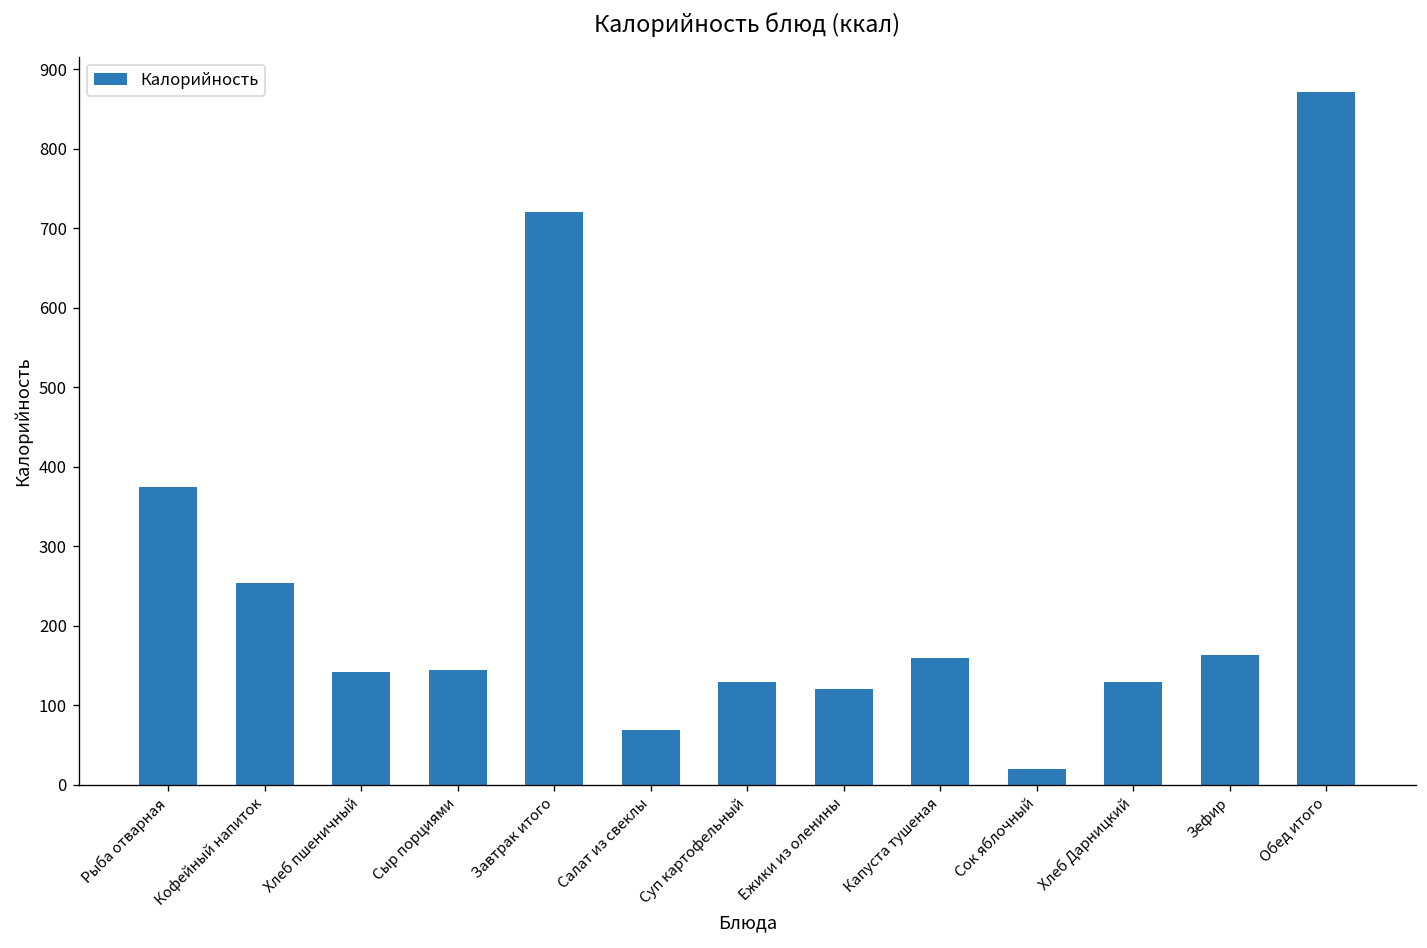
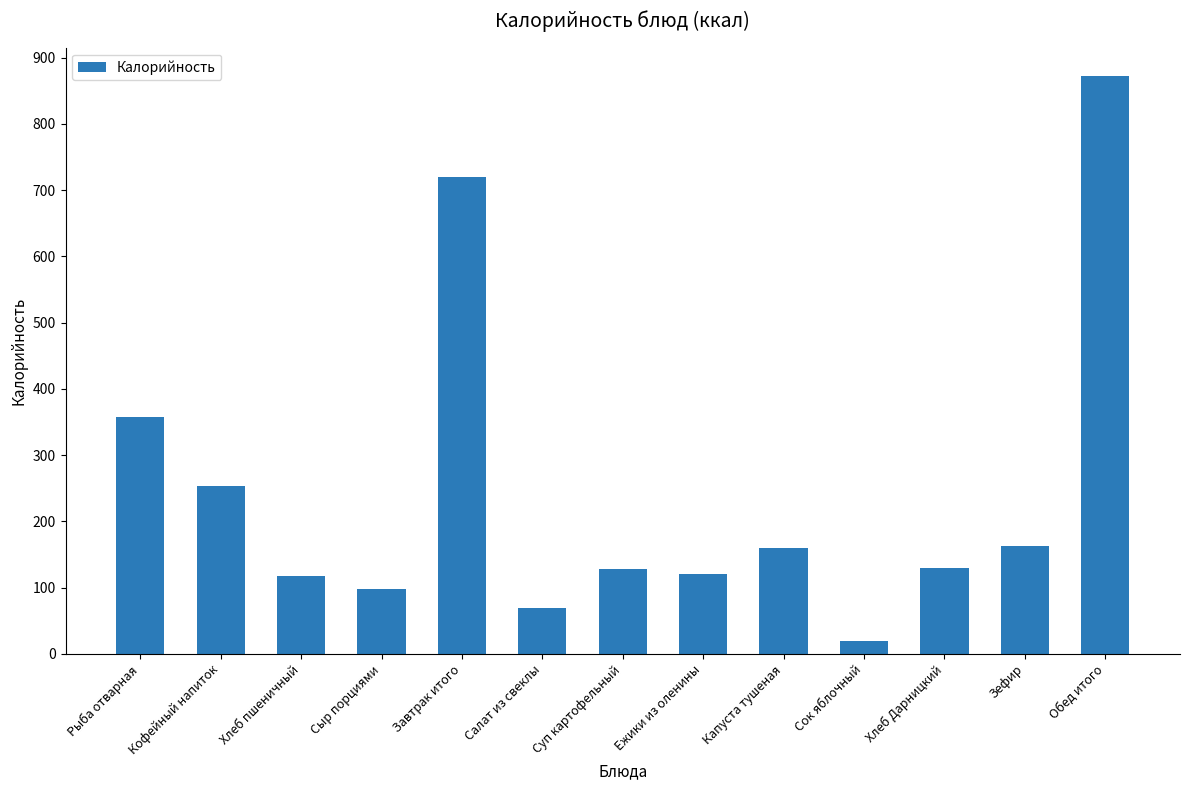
  {
-   "Рыба отварная": 370,
+   "Рыба отварная": 360,
    "Кофейный напиток": 250,
-   "Хлеб пшеничный": 140,
-   "Сыр порциями": 140,
+   "Хлеб пшеничный": 120,
+   "Сыр порциями": 100,
    "Завтрак итого": 720,
    "Салат из свеклы": 70,
    "Суп картофельный": 130,
    "Ежики из оленины": 120,
    "Капуста тушеная": 160,
    "Сок яблочный": 20,
    "Хлеб Дарницкий": 130,
    "Зефир": 160,
    "Обед итого": 870
  }
